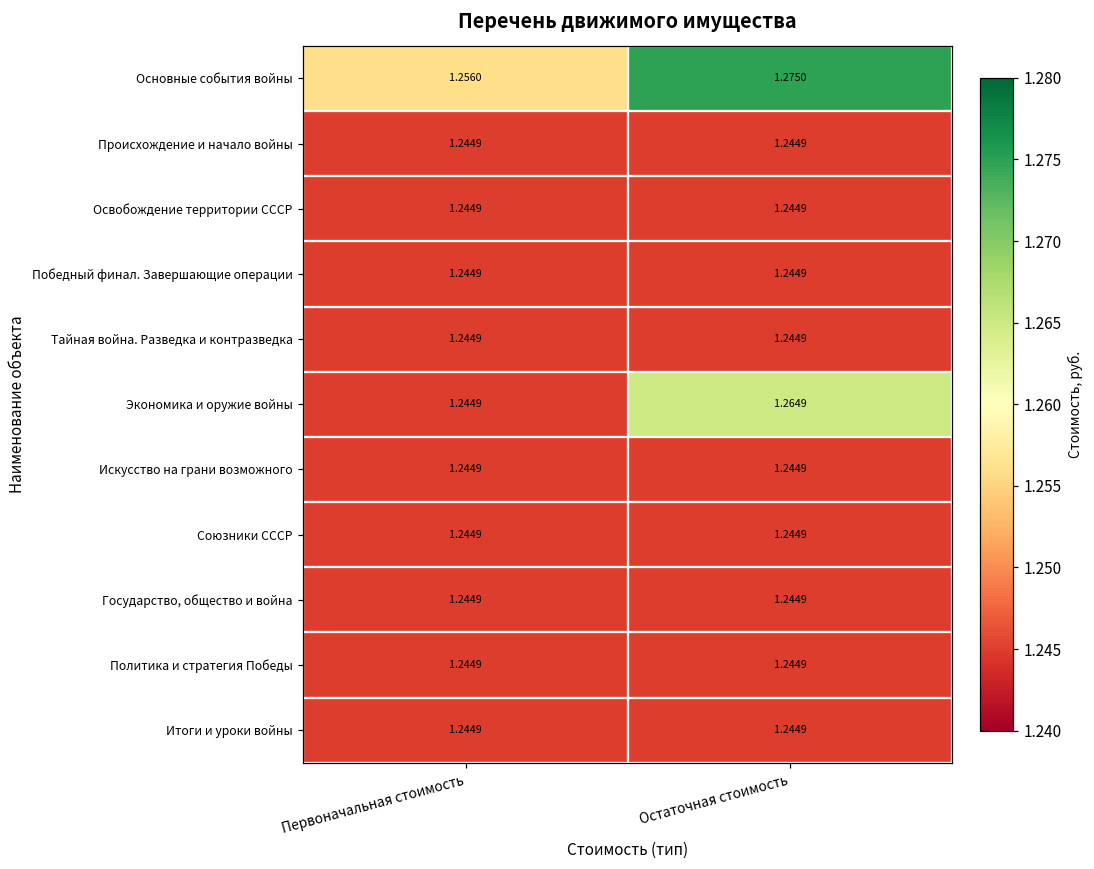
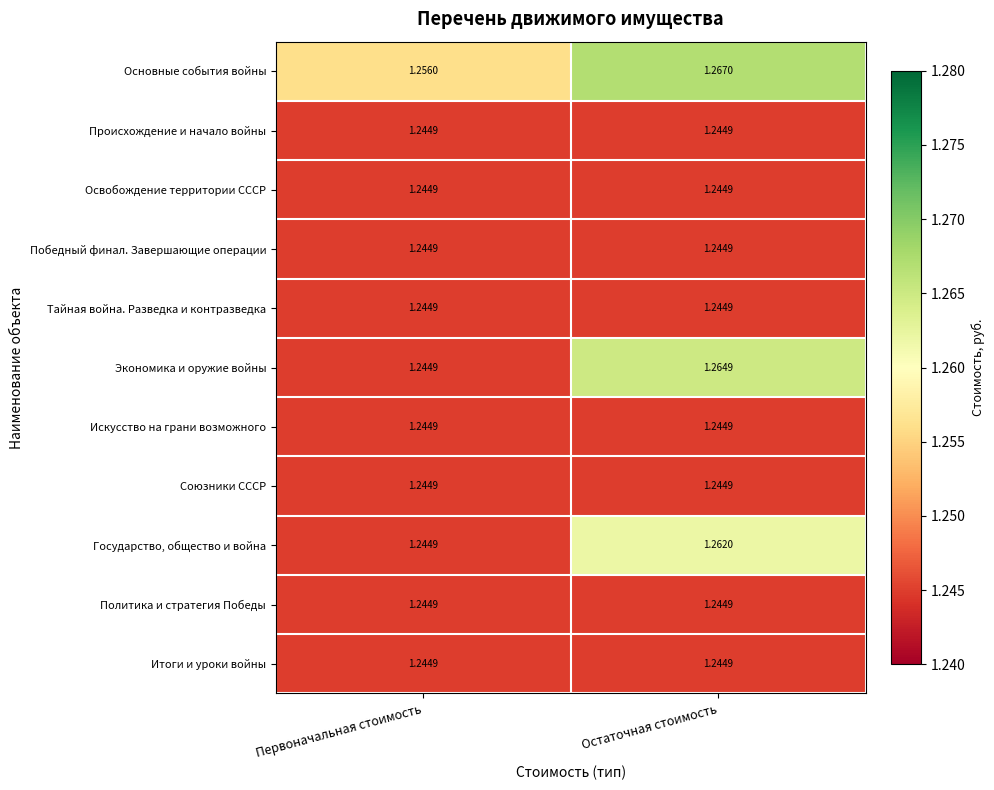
  {
    "Основные события войны": {
      "Первоначальная стоимость": 1.2560,
-     "Остаточная стоимость": 1.2750
+     "Остаточная стоимость": 1.2670
    },
    "Происхождение и начало войны": {
      "Первоначальная стоимость": 1.2449,
      "Остаточная стоимость": 1.2449
    },
    "Освобождение территории СССР": {
      "Первоначальная стоимость": 1.2449,
      "Остаточная стоимость": 1.2449
    },
    "Победный финал. Завершающие операции": {
      "Первоначальная стоимость": 1.2449,
      "Остаточная стоимость": 1.2449
    },
    "Тайная война. Разведка и контразведка": {
      "Первоначальная стоимость": 1.2449,
      "Остаточная стоимость": 1.2449
    },
    "Экономика и оружие войны": {
      "Первоначальная стоимость": 1.2449,
      "Остаточная стоимость": 1.2649
    },
    "Искусство на грани возможного": {
      "Первоначальная стоимость": 1.2449,
      "Остаточная стоимость": 1.2449
    },
    "Союзники СССР": {
      "Первоначальная стоимость": 1.2449,
      "Остаточная стоимость": 1.2449
    },
    "Государство, общество и война": {
      "Первоначальная стоимость": 1.2449,
-     "Остаточная стоимость": 1.2449
+     "Остаточная стоимость": 1.2620
    },
    "Политика и стратегия Победы": {
      "Первоначальная стоимость": 1.2449,
      "Остаточная стоимость": 1.2449
    },
    "Итоги и уроки войны": {
      "Первоначальная стоимость": 1.2449,
      "Остаточная стоимость": 1.2449
    }
  }
